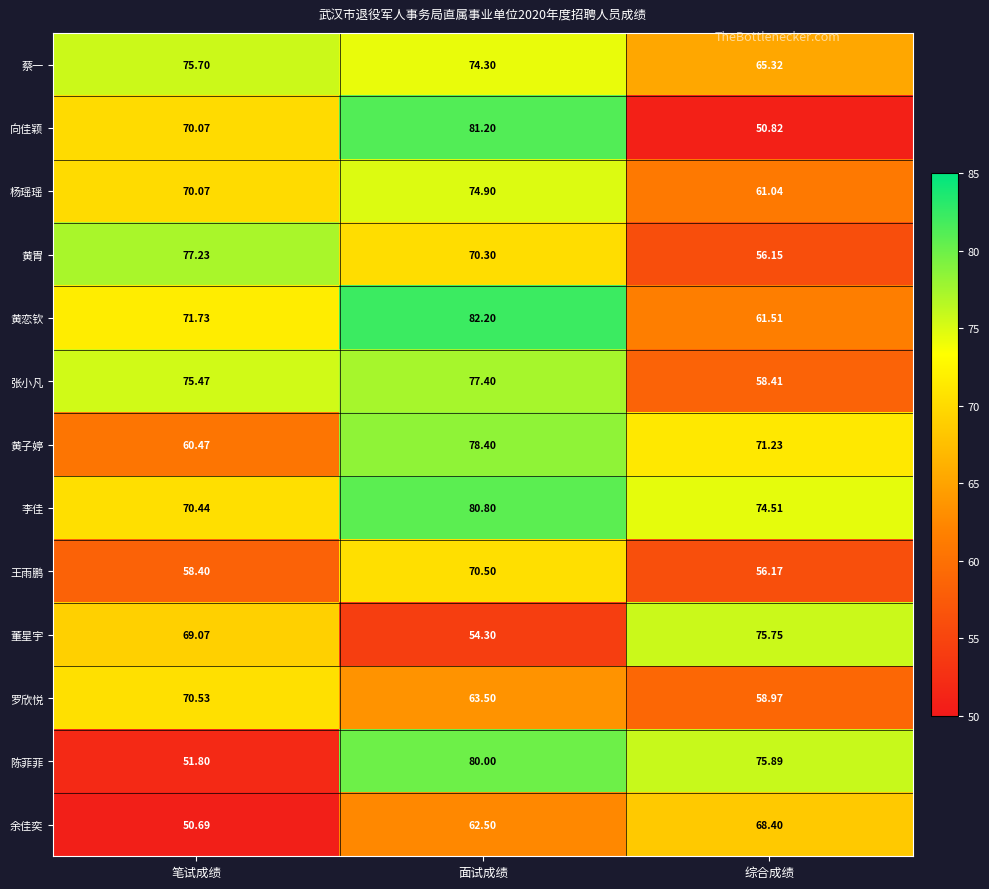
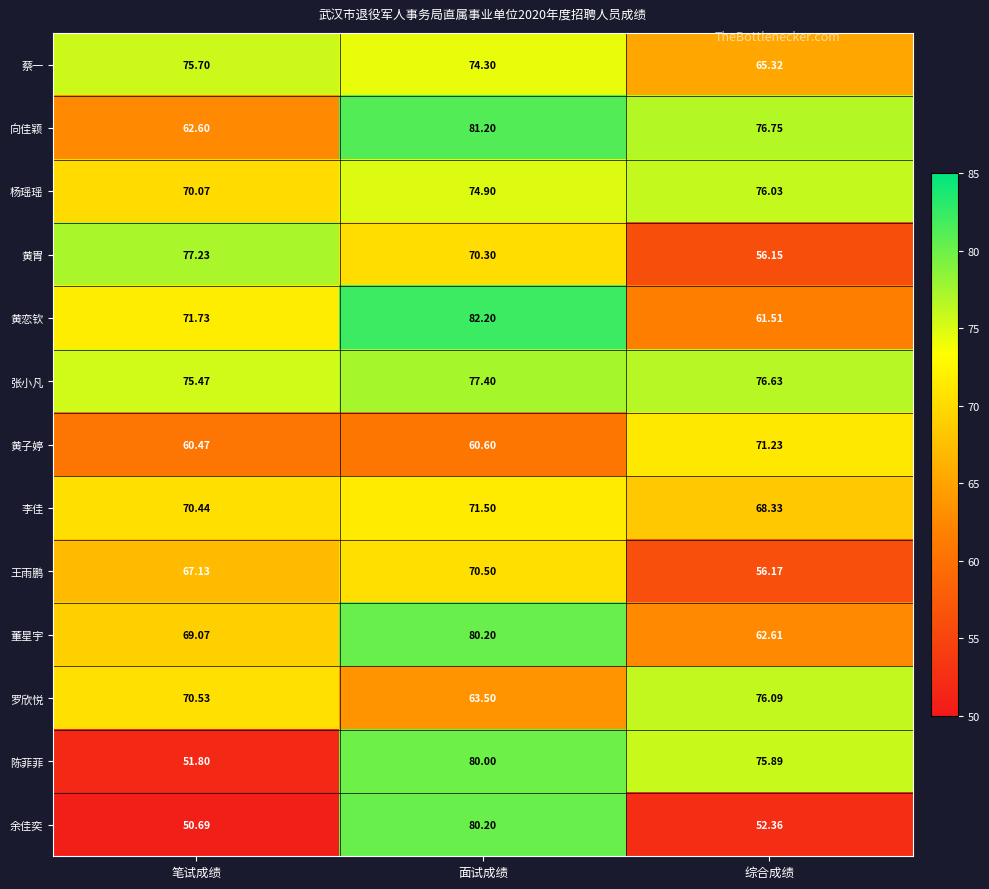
  {
    "蔡一": {
      "笔试成绩": 75.70,
      "面试成绩": 74.30,
      "综合成绩": 65.32
    },
    "向佳颖": {
-     "笔试成绩": 70.07,
+     "笔试成绩": 62.60,
      "面试成绩": 81.20,
-     "综合成绩": 50.82
+     "综合成绩": 76.75
    },
    "杨瑶瑶": {
      "笔试成绩": 70.07,
      "面试成绩": 74.90,
-     "综合成绩": 61.04
+     "综合成绩": 76.03
    },
    "黄胄": {
      "笔试成绩": 77.23,
      "面试成绩": 70.30,
      "综合成绩": 56.15
    },
    "黄恋钦": {
      "笔试成绩": 71.73,
      "面试成绩": 82.20,
      "综合成绩": 61.51
    },
    "张小凡": {
      "笔试成绩": 75.47,
      "面试成绩": 77.40,
-     "综合成绩": 58.41
+     "综合成绩": 76.63
    },
    "黄子婷": {
      "笔试成绩": 60.47,
-     "面试成绩": 78.40,
+     "面试成绩": 60.60,
      "综合成绩": 71.23
    },
    "李佳": {
      "笔试成绩": 70.44,
-     "面试成绩": 80.80,
-     "综合成绩": 74.51
+     "面试成绩": 71.50,
+     "综合成绩": 68.33
    },
    "王雨鹏": {
-     "笔试成绩": 58.40,
+     "笔试成绩": 67.13,
      "面试成绩": 70.50,
      "综合成绩": 56.17
    },
    "董星宇": {
      "笔试成绩": 69.07,
-     "面试成绩": 54.30,
-     "综合成绩": 75.75
+     "面试成绩": 80.20,
+     "综合成绩": 62.61
    },
    "罗欣悦": {
      "笔试成绩": 70.53,
      "面试成绩": 63.50,
-     "综合成绩": 58.97
+     "综合成绩": 76.09
    },
    "陈菲菲": {
      "笔试成绩": 51.80,
      "面试成绩": 80.00,
      "综合成绩": 75.89
    },
    "余佳奕": {
      "笔试成绩": 50.69,
-     "面试成绩": 62.50,
-     "综合成绩": 68.40
+     "面试成绩": 80.20,
+     "综合成绩": 52.36
    }
  }
